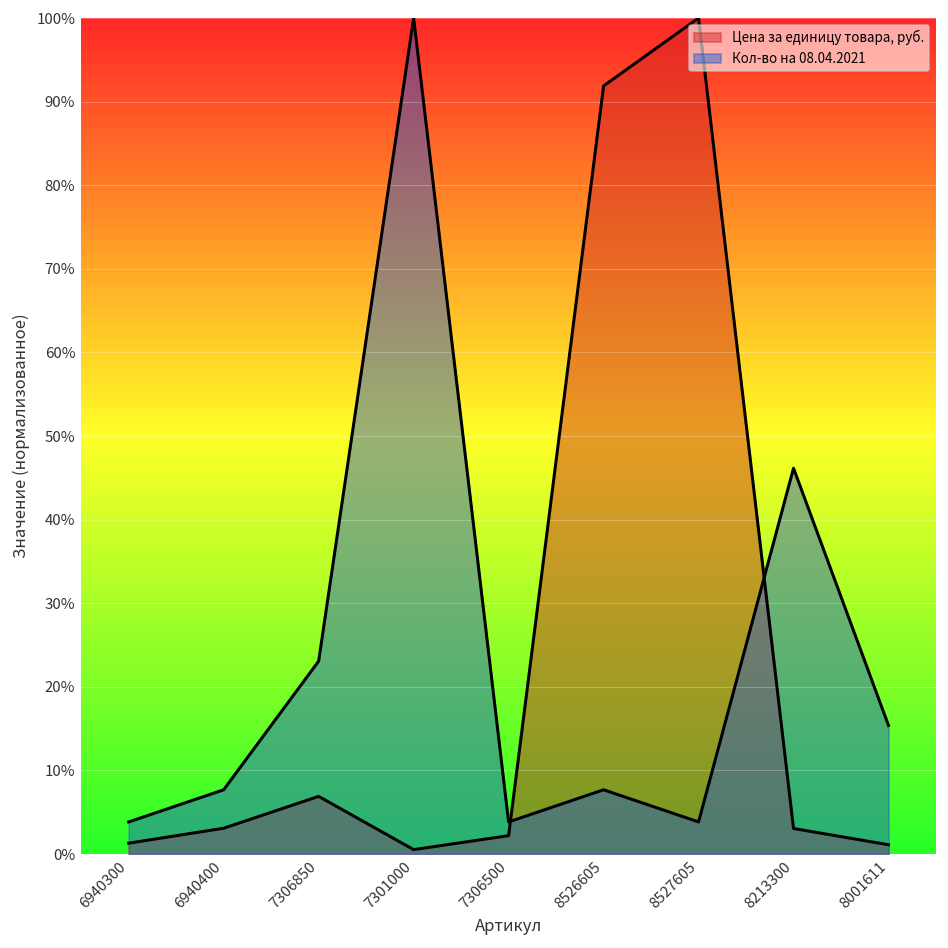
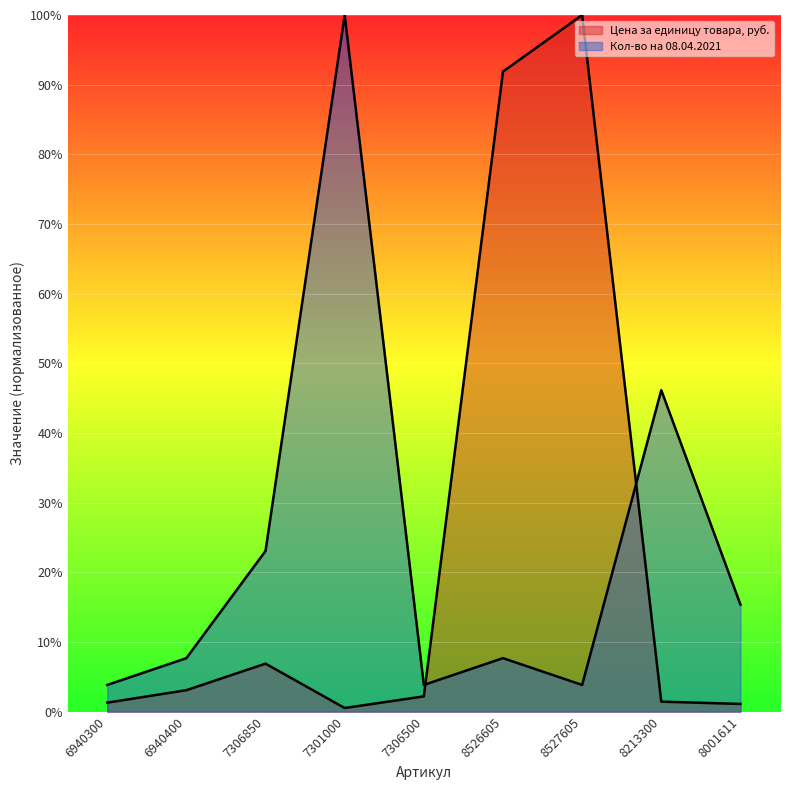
  {
    "Цена за единицу товара, руб.": {
      "6940300": "1%",
      "6940400": "3%",
      "7306850": "7%",
      "7301000": "1%",
      "7306500": "2%",
      "8526605": "92%",
      "8527605": "100%",
-     "8213300": "3%",
+     "8213300": "1%",
      "8001611": "1%"
    },
    "Кол-во на 08.04.2021": {
      "6940300": "4%",
      "6940400": "8%",
      "7306850": "23%",
      "7301000": "100%",
      "7306500": "4%",
      "8526605": "8%",
      "8527605": "4%",
      "8213300": "46%",
      "8001611": "15%"
    }
  }
